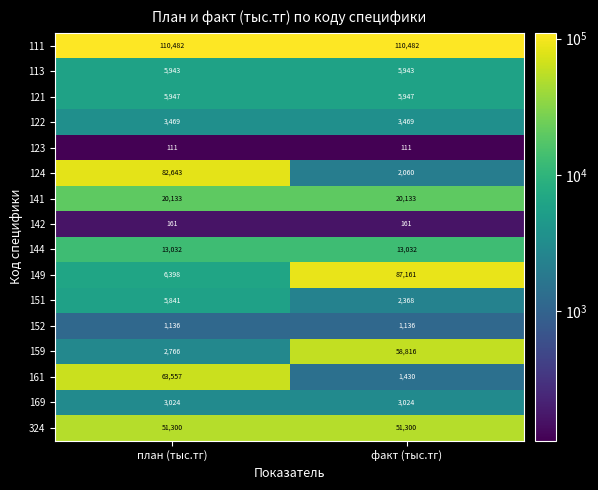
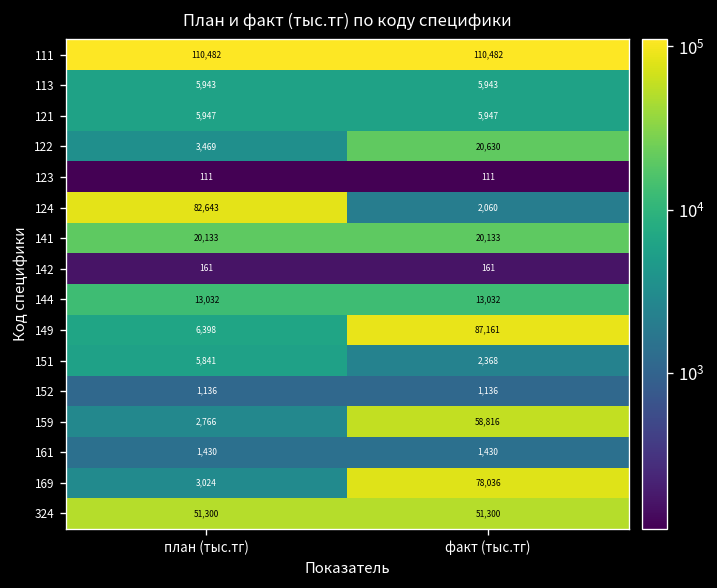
  {
    "111": {
      "план (тыс.тг)": "110,482",
      "факт (тыс.тг)": "110,482"
    },
    "113": {
      "план (тыс.тг)": "5,943",
      "факт (тыс.тг)": "5,943"
    },
    "121": {
      "план (тыс.тг)": "5,947",
      "факт (тыс.тг)": "5,947"
    },
    "122": {
      "план (тыс.тг)": "3,469",
-     "факт (тыс.тг)": "3,469"
+     "факт (тыс.тг)": "20,630"
    },
    "123": {
      "план (тыс.тг)": "111",
      "факт (тыс.тг)": "111"
    },
    "124": {
      "план (тыс.тг)": "82,643",
      "факт (тыс.тг)": "2,060"
    },
    "141": {
      "план (тыс.тг)": "20,133",
      "факт (тыс.тг)": "20,133"
    },
    "142": {
      "план (тыс.тг)": "161",
      "факт (тыс.тг)": "161"
    },
    "144": {
      "план (тыс.тг)": "13,032",
      "факт (тыс.тг)": "13,032"
    },
    "149": {
      "план (тыс.тг)": "6,398",
      "факт (тыс.тг)": "87,161"
    },
    "151": {
      "план (тыс.тг)": "5,841",
      "факт (тыс.тг)": "2,368"
    },
    "152": {
      "план (тыс.тг)": "1,136",
      "факт (тыс.тг)": "1,136"
    },
    "159": {
      "план (тыс.тг)": "2,766",
      "факт (тыс.тг)": "58,816"
    },
    "161": {
-     "план (тыс.тг)": "63,557",
+     "план (тыс.тг)": "1,430",
      "факт (тыс.тг)": "1,430"
    },
    "169": {
      "план (тыс.тг)": "3,024",
-     "факт (тыс.тг)": "3,024"
+     "факт (тыс.тг)": "78,036"
    },
    "324": {
      "план (тыс.тг)": "51,300",
      "факт (тыс.тг)": "51,300"
    }
  }
